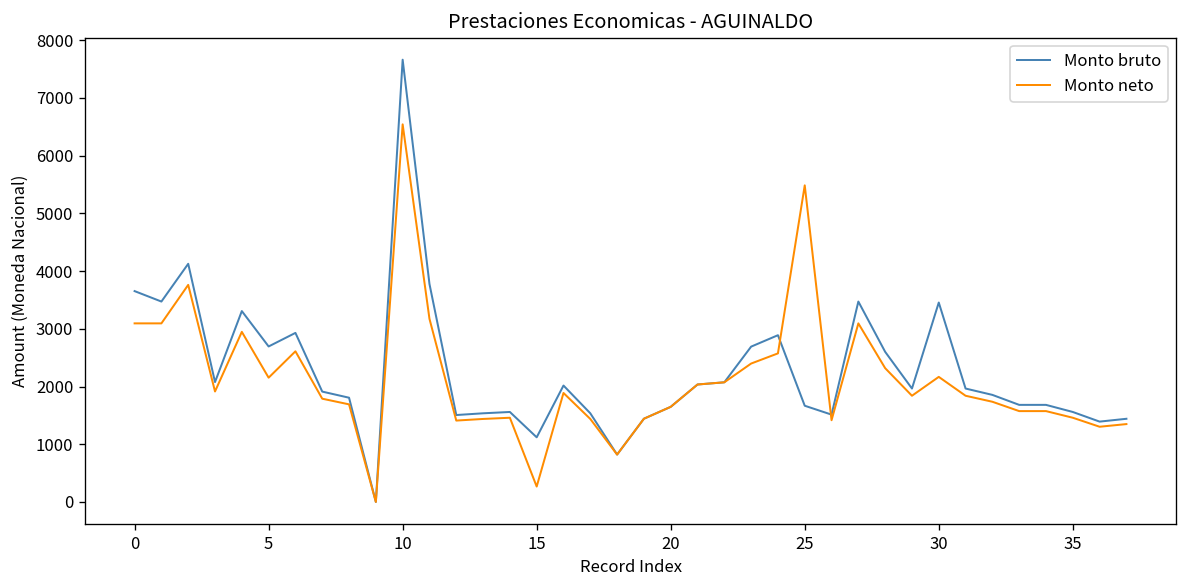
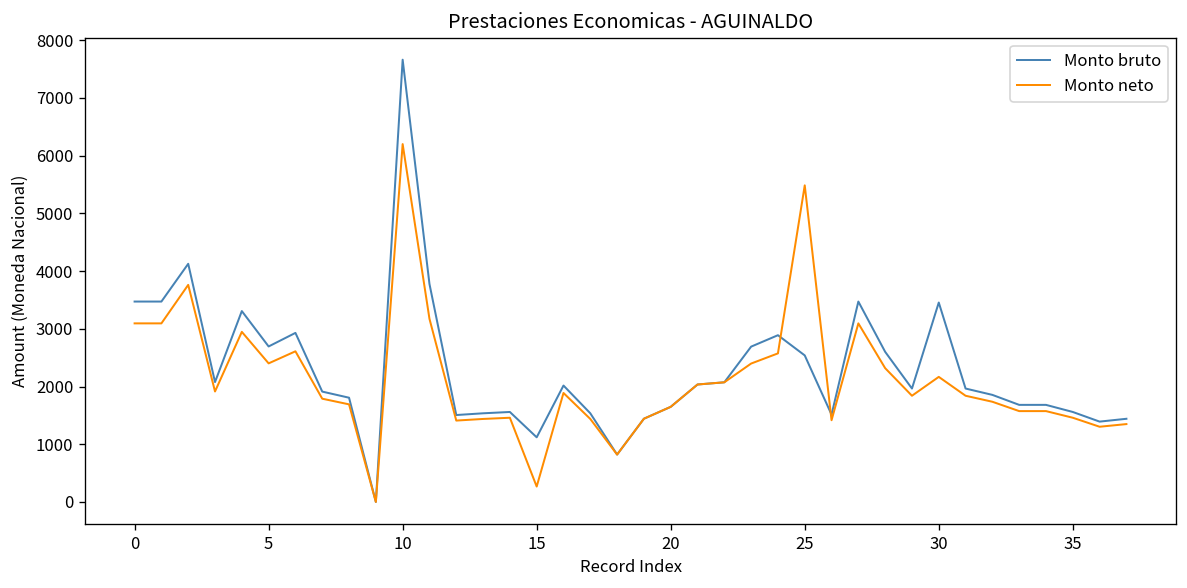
  {
    "Monto bruto": {
-     "0": 3700,
+     "0": 3500,
      "5": 2700,
      "10": 7700,
      "15": 1100,
-     "25": 1700,
+     "25": 2500,
      "30": 3500,
      "35": 1600
    },
    "Monto neto": {
      "0": 3100,
-     "5": 2200,
-     "10": 6500,
+     "5": 2400,
+     "10": 6200,
      "15": 300,
      "25": 5500,
      "30": 2200,
      "35": 1500
    }
  }
